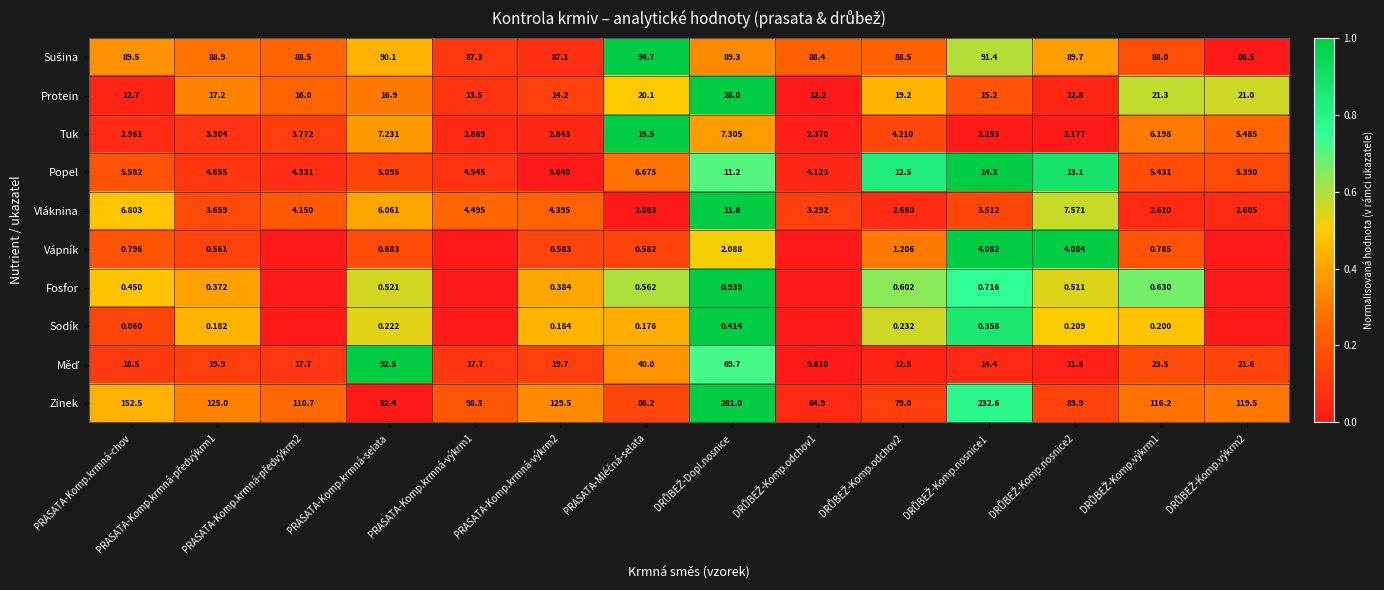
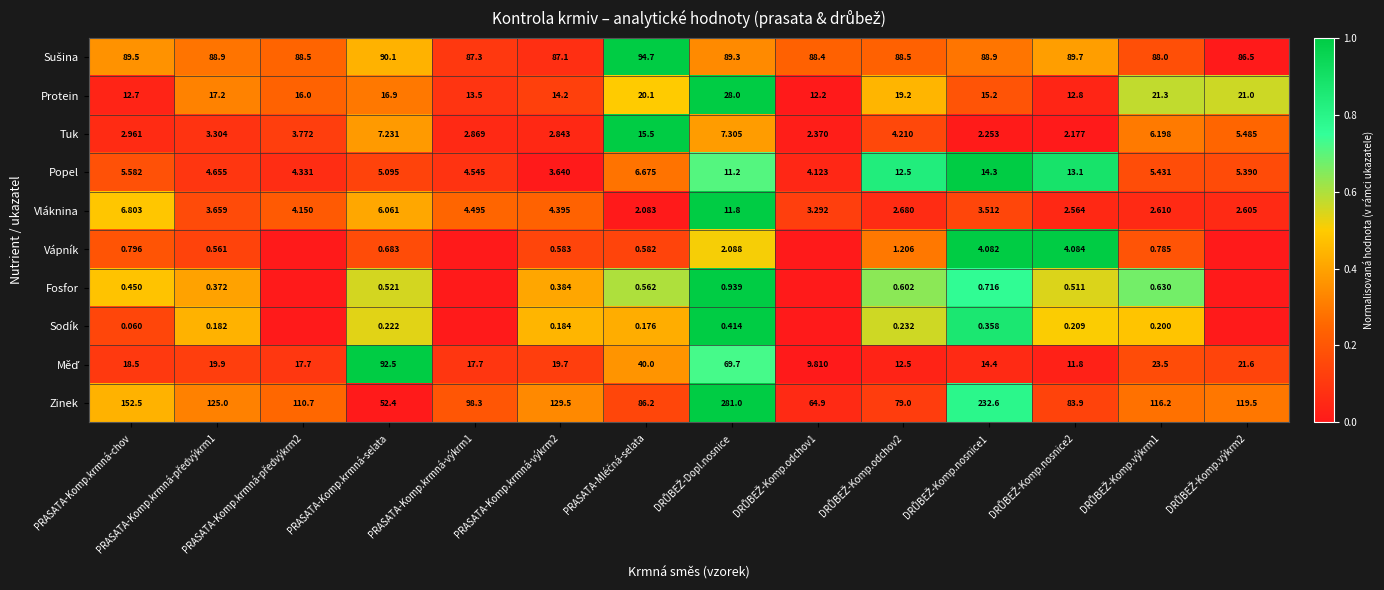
  {
    "Sušina": {
      "PRASATA-Komp.krmná-chov": 89.5,
      "PRASATA-Komp.krmná-předvýkrm1": 88.9,
      "PRASATA-Komp.krmná-předvýkrm2": 88.5,
      "PRASATA-Komp.krmná-selata": 90.1,
      "PRASATA-Komp.krmná-výkrm1": 87.3,
      "PRASATA-Komp.krmná-výkrm2": 87.1,
      "PRASATA-Mléčná-selata": 94.7,
      "DRŮBEŽ-Dopl.nosnice": 89.3,
      "DRŮBEŽ-Komp.odchov1": 88.4,
      "DRŮBEŽ-Komp.odchov2": 88.5,
-     "DRŮBEŽ-Komp.nosnice1": 91.4,
+     "DRŮBEŽ-Komp.nosnice1": 88.9,
      "DRŮBEŽ-Komp.nosnice2": 89.7,
      "DRŮBEŽ-Komp.výkrm1": 88.0,
      "DRŮBEŽ-Komp.výkrm2": 86.5
    },
    "Protein": {
      "PRASATA-Komp.krmná-chov": 12.7,
      "PRASATA-Komp.krmná-předvýkrm1": 17.2,
      "PRASATA-Komp.krmná-předvýkrm2": 16.0,
      "PRASATA-Komp.krmná-selata": 16.9,
      "PRASATA-Komp.krmná-výkrm1": 13.5,
      "PRASATA-Komp.krmná-výkrm2": 14.2,
      "PRASATA-Mléčná-selata": 20.1,
      "DRŮBEŽ-Dopl.nosnice": 28.0,
      "DRŮBEŽ-Komp.odchov1": 12.2,
      "DRŮBEŽ-Komp.odchov2": 19.2,
      "DRŮBEŽ-Komp.nosnice1": 15.2,
      "DRŮBEŽ-Komp.nosnice2": 12.8,
      "DRŮBEŽ-Komp.výkrm1": 21.3,
      "DRŮBEŽ-Komp.výkrm2": 21.0
    },
    "Tuk": {
      "PRASATA-Komp.krmná-chov": 2.961,
      "PRASATA-Komp.krmná-předvýkrm1": 3.304,
      "PRASATA-Komp.krmná-předvýkrm2": 3.772,
      "PRASATA-Komp.krmná-selata": 7.231,
      "PRASATA-Komp.krmná-výkrm1": 2.869,
      "PRASATA-Komp.krmná-výkrm2": 2.843,
      "PRASATA-Mléčná-selata": 15.5,
      "DRŮBEŽ-Dopl.nosnice": 7.305,
      "DRŮBEŽ-Komp.odchov1": 2.370,
      "DRŮBEŽ-Komp.odchov2": 4.210,
      "DRŮBEŽ-Komp.nosnice1": 2.253,
      "DRŮBEŽ-Komp.nosnice2": 2.177,
      "DRŮBEŽ-Komp.výkrm1": 6.198,
      "DRŮBEŽ-Komp.výkrm2": 5.485
    },
    "Popel": {
      "PRASATA-Komp.krmná-chov": 5.582,
      "PRASATA-Komp.krmná-předvýkrm1": 4.655,
      "PRASATA-Komp.krmná-předvýkrm2": 4.331,
      "PRASATA-Komp.krmná-selata": 5.095,
      "PRASATA-Komp.krmná-výkrm1": 4.545,
      "PRASATA-Komp.krmná-výkrm2": 3.640,
      "PRASATA-Mléčná-selata": 6.675,
      "DRŮBEŽ-Dopl.nosnice": 11.2,
      "DRŮBEŽ-Komp.odchov1": 4.123,
      "DRŮBEŽ-Komp.odchov2": 12.5,
      "DRŮBEŽ-Komp.nosnice1": 14.3,
      "DRŮBEŽ-Komp.nosnice2": 13.1,
      "DRŮBEŽ-Komp.výkrm1": 5.431,
      "DRŮBEŽ-Komp.výkrm2": 5.390
    },
    "Vláknina": {
      "PRASATA-Komp.krmná-chov": 6.803,
      "PRASATA-Komp.krmná-předvýkrm1": 3.659,
      "PRASATA-Komp.krmná-předvýkrm2": 4.150,
      "PRASATA-Komp.krmná-selata": 6.061,
      "PRASATA-Komp.krmná-výkrm1": 4.495,
      "PRASATA-Komp.krmná-výkrm2": 4.395,
      "PRASATA-Mléčná-selata": 2.083,
      "DRŮBEŽ-Dopl.nosnice": 11.8,
      "DRŮBEŽ-Komp.odchov1": 3.292,
      "DRŮBEŽ-Komp.odchov2": 2.680,
      "DRŮBEŽ-Komp.nosnice1": 3.512,
-     "DRŮBEŽ-Komp.nosnice2": 7.571,
+     "DRŮBEŽ-Komp.nosnice2": 2.564,
      "DRŮBEŽ-Komp.výkrm1": 2.610,
      "DRŮBEŽ-Komp.výkrm2": 2.605
    },
    "Vápník": {
      "PRASATA-Komp.krmná-chov": 0.796,
      "PRASATA-Komp.krmná-předvýkrm1": 0.561,
      "PRASATA-Komp.krmná-selata": 0.683,
      "PRASATA-Komp.krmná-výkrm2": 0.583,
      "PRASATA-Mléčná-selata": 0.582,
      "DRŮBEŽ-Dopl.nosnice": 2.088,
      "DRŮBEŽ-Komp.odchov2": 1.206,
      "DRŮBEŽ-Komp.nosnice1": 4.082,
      "DRŮBEŽ-Komp.nosnice2": 4.084,
      "DRŮBEŽ-Komp.výkrm1": 0.785
    },
    "Fosfor": {
      "PRASATA-Komp.krmná-chov": 0.450,
      "PRASATA-Komp.krmná-předvýkrm1": 0.372,
      "PRASATA-Komp.krmná-selata": 0.521,
      "PRASATA-Komp.krmná-výkrm2": 0.384,
      "PRASATA-Mléčná-selata": 0.562,
      "DRŮBEŽ-Dopl.nosnice": 0.939,
      "DRŮBEŽ-Komp.odchov2": 0.602,
      "DRŮBEŽ-Komp.nosnice1": 0.716,
      "DRŮBEŽ-Komp.nosnice2": 0.511,
      "DRŮBEŽ-Komp.výkrm1": 0.630
    },
    "Sodík": {
      "PRASATA-Komp.krmná-chov": 0.060,
      "PRASATA-Komp.krmná-předvýkrm1": 0.182,
      "PRASATA-Komp.krmná-selata": 0.222,
      "PRASATA-Komp.krmná-výkrm2": 0.184,
      "PRASATA-Mléčná-selata": 0.176,
      "DRŮBEŽ-Dopl.nosnice": 0.414,
      "DRŮBEŽ-Komp.odchov2": 0.232,
      "DRŮBEŽ-Komp.nosnice1": 0.358,
      "DRŮBEŽ-Komp.nosnice2": 0.209,
      "DRŮBEŽ-Komp.výkrm1": 0.200
    },
    "Měď": {
      "PRASATA-Komp.krmná-chov": 18.5,
      "PRASATA-Komp.krmná-předvýkrm1": 19.9,
      "PRASATA-Komp.krmná-předvýkrm2": 17.7,
      "PRASATA-Komp.krmná-selata": 92.5,
      "PRASATA-Komp.krmná-výkrm1": 17.7,
      "PRASATA-Komp.krmná-výkrm2": 19.7,
      "PRASATA-Mléčná-selata": 40.0,
      "DRŮBEŽ-Dopl.nosnice": 69.7,
      "DRŮBEŽ-Komp.odchov1": 9.810,
      "DRŮBEŽ-Komp.odchov2": 12.5,
      "DRŮBEŽ-Komp.nosnice1": 14.4,
      "DRŮBEŽ-Komp.nosnice2": 11.8,
      "DRŮBEŽ-Komp.výkrm1": 23.5,
      "DRŮBEŽ-Komp.výkrm2": 21.6
    },
    "Zinek": {
      "PRASATA-Komp.krmná-chov": 152.5,
      "PRASATA-Komp.krmná-předvýkrm1": 125.0,
      "PRASATA-Komp.krmná-předvýkrm2": 110.7,
      "PRASATA-Komp.krmná-selata": 52.4,
      "PRASATA-Komp.krmná-výkrm1": 98.3,
      "PRASATA-Komp.krmná-výkrm2": 129.5,
      "PRASATA-Mléčná-selata": 86.2,
      "DRŮBEŽ-Dopl.nosnice": 281.0,
      "DRŮBEŽ-Komp.odchov1": 64.9,
      "DRŮBEŽ-Komp.odchov2": 79.0,
      "DRŮBEŽ-Komp.nosnice1": 232.6,
      "DRŮBEŽ-Komp.nosnice2": 83.9,
      "DRŮBEŽ-Komp.výkrm1": 116.2,
      "DRŮBEŽ-Komp.výkrm2": 119.5
    }
  }
